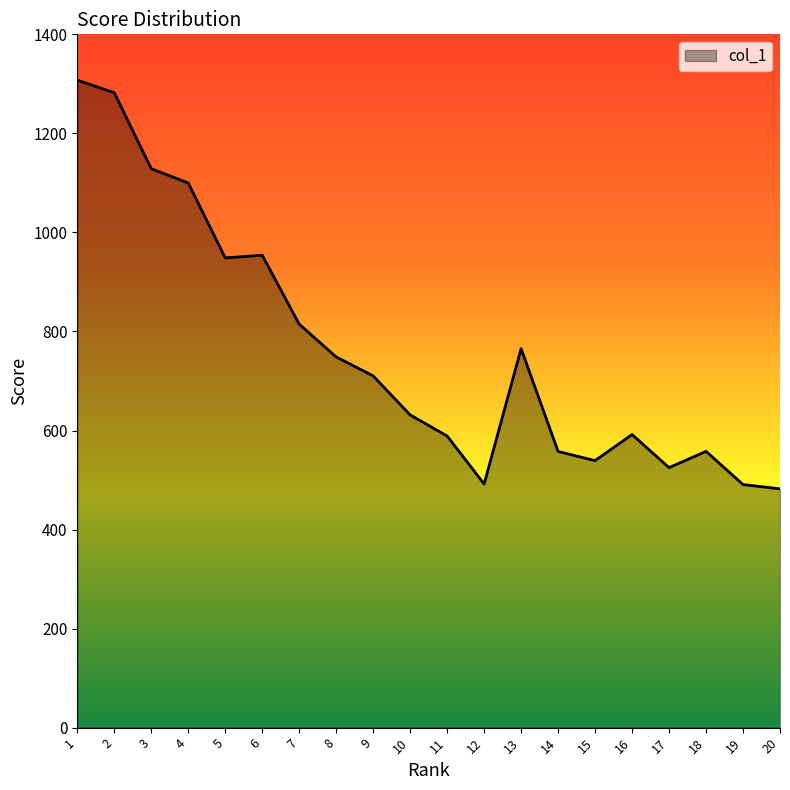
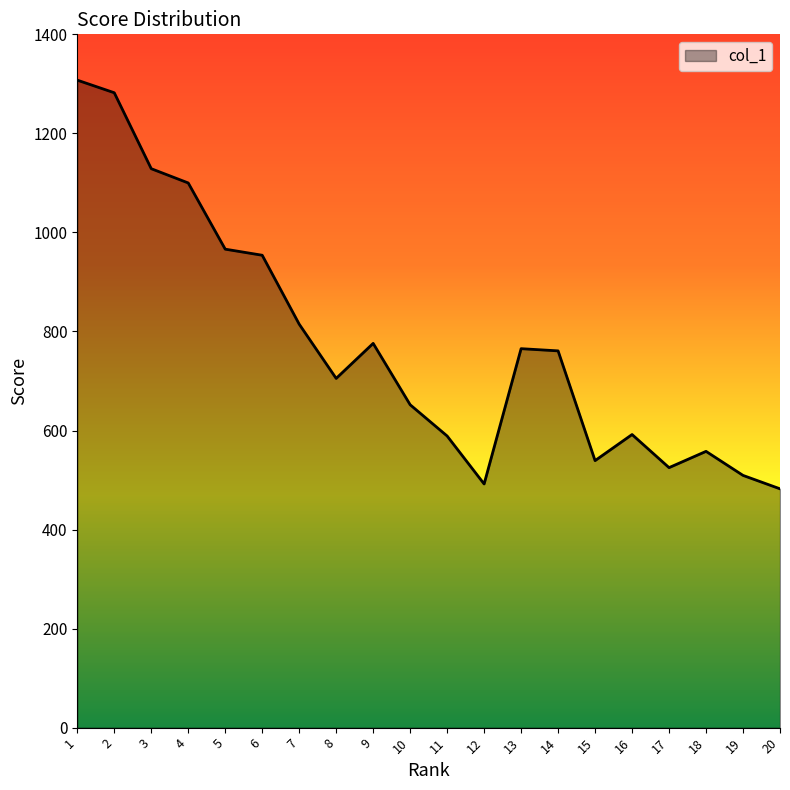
  {
    "1": 1310,
    "2": 1280,
    "3": 1130,
    "4": 1100,
-   "5": 950,
+   "5": 970,
    "6": 950,
    "7": 810,
-   "8": 750,
-   "9": 710,
-   "10": 630,
+   "8": 710,
+   "9": 780,
+   "10": 650,
    "11": 590,
    "12": 490,
    "13": 770,
-   "14": 560,
+   "14": 760,
    "15": 540,
    "16": 590,
    "17": 530,
    "18": 560,
-   "19": 490,
+   "19": 510,
    "20": 480
  }
